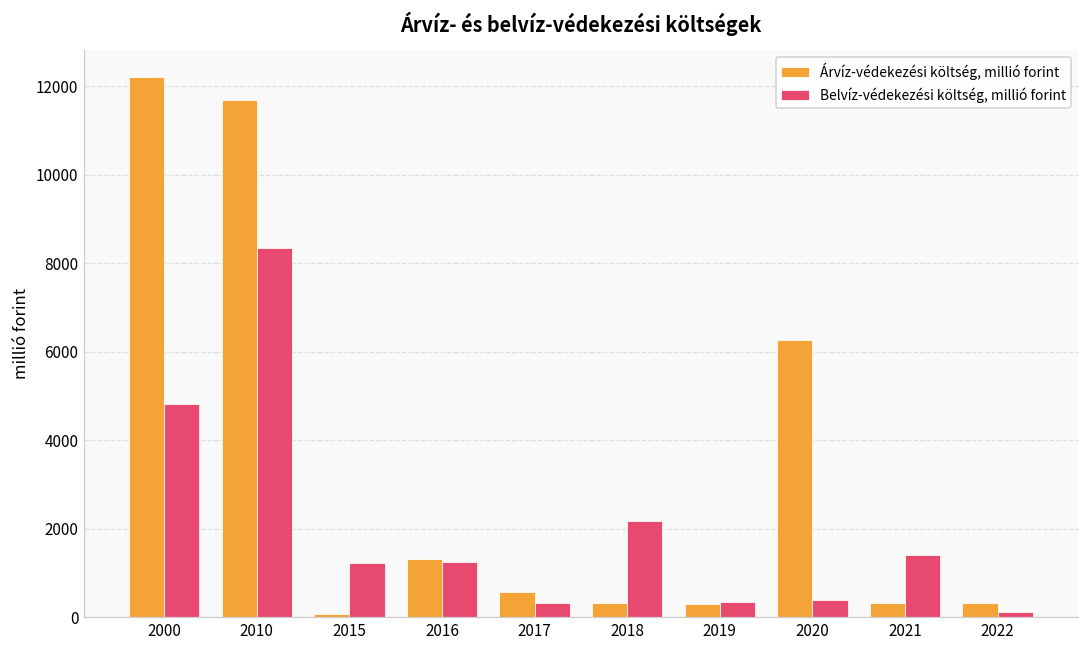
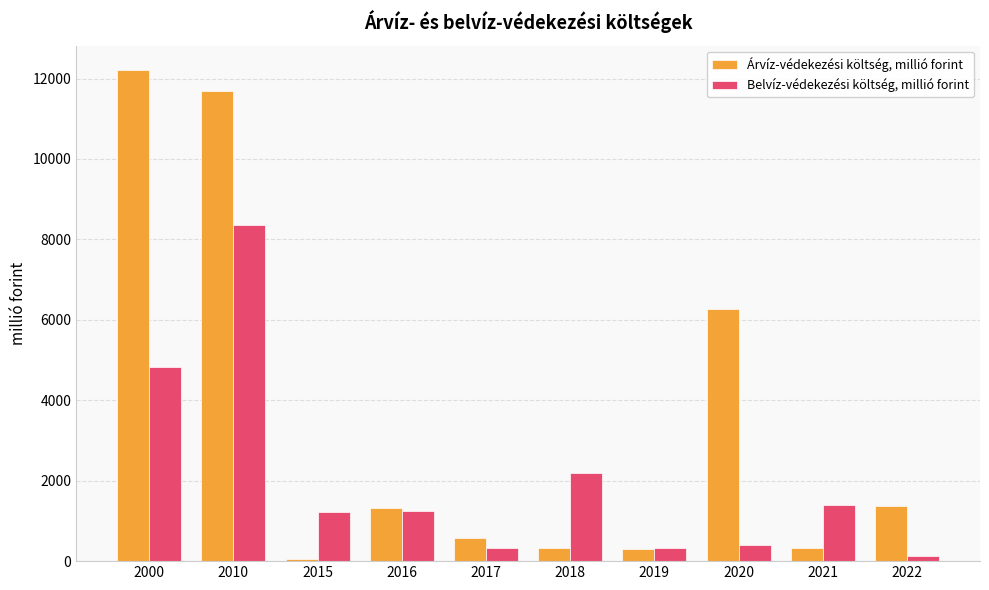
  {
    "Árvíz-védekezési költség, millió forint": {
      "2000": 12200,
      "2010": 11700,
      "2015": 100,
      "2016": 1300,
      "2017": 600,
      "2018": 300,
      "2019": 300,
      "2020": 6300,
      "2021": 300,
-     "2022": 300
+     "2022": 1400
    },
    "Belvíz-védekezési költség, millió forint": {
      "2000": 4800,
      "2010": 8400,
      "2015": 1200,
      "2016": 1200,
      "2017": 300,
      "2018": 2200,
      "2019": 300,
      "2020": 400,
      "2021": 1400,
      "2022": 100
    }
  }
